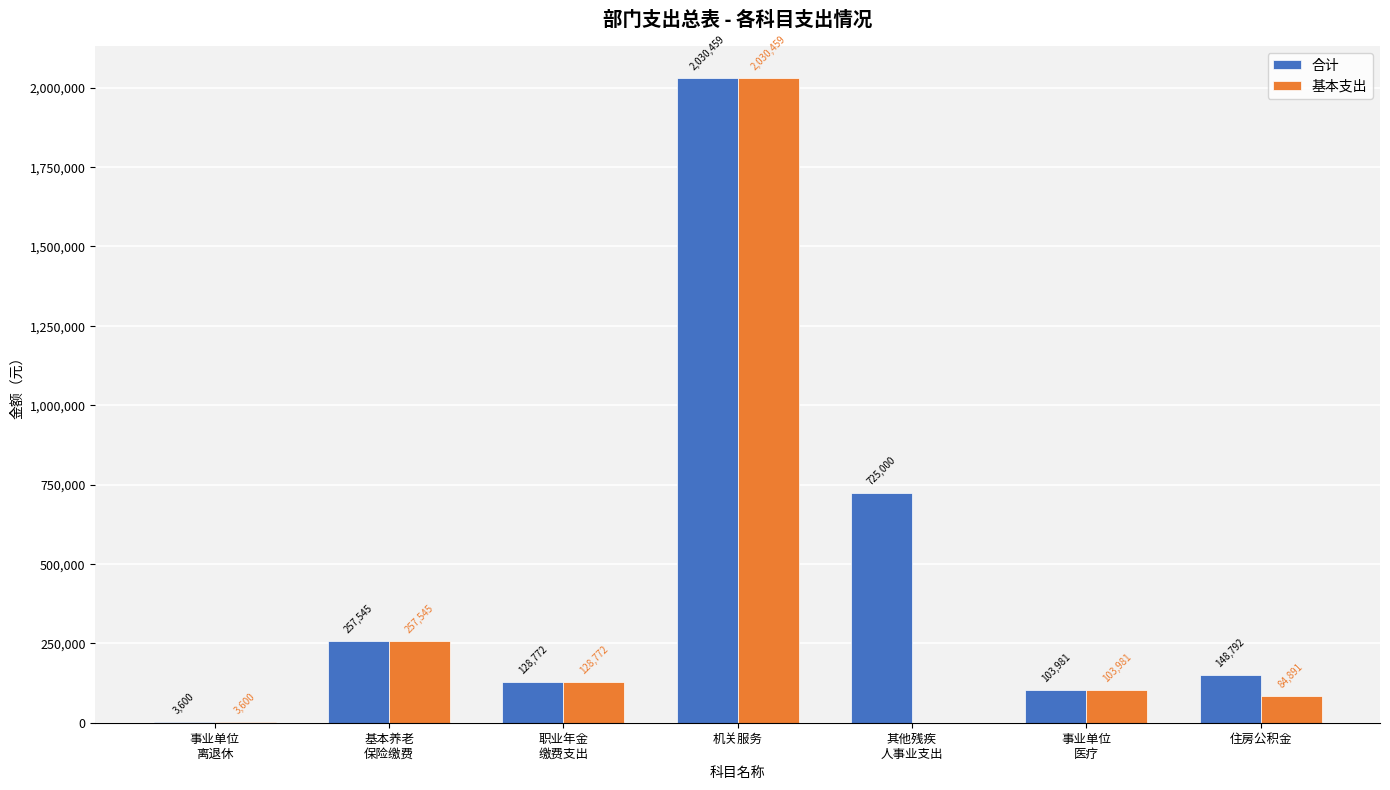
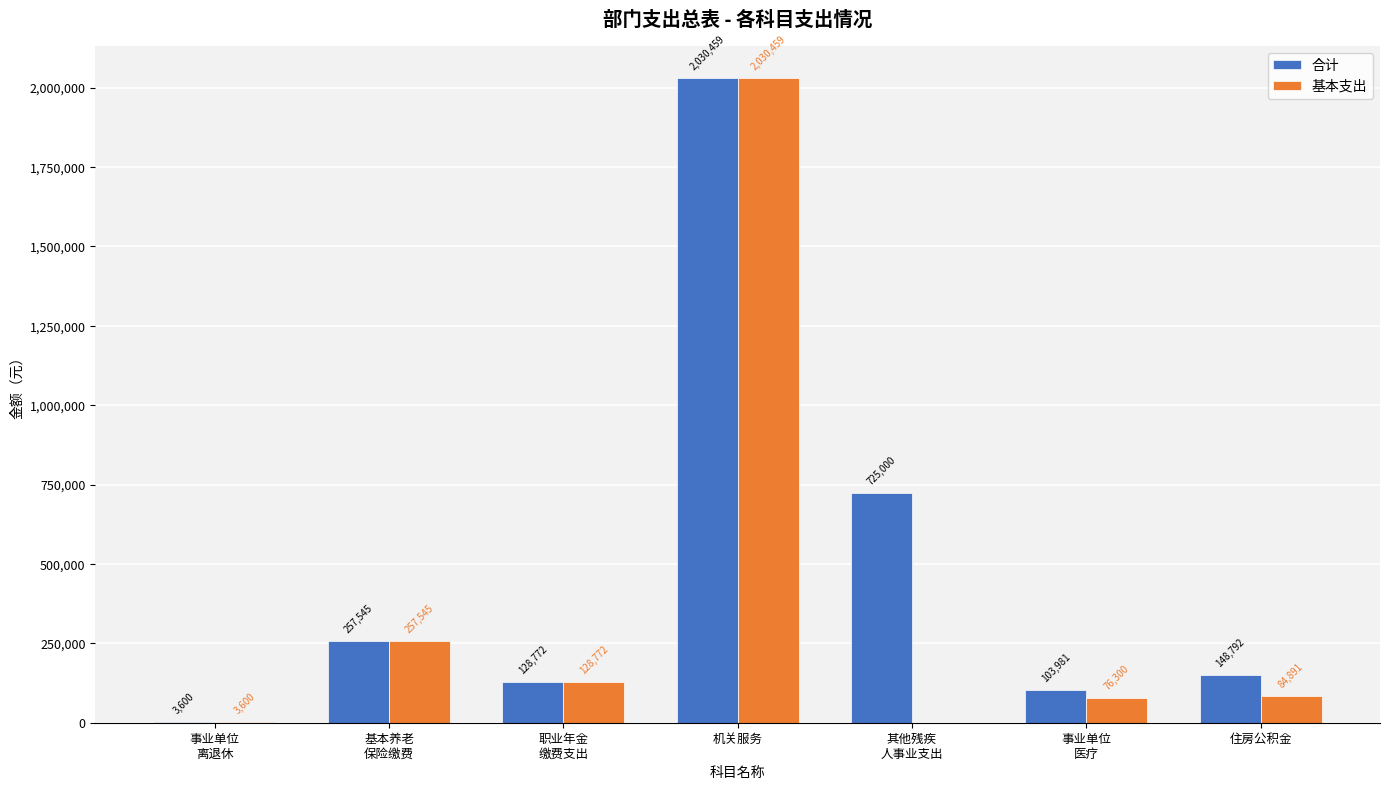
  {
    "合计": {
      "事业单位 离退休": "3,600",
      "基本养老 保险缴费": "257,545",
      "职业年金 缴费支出": "128,772",
      "机关服务": "2,030,459",
      "其他残疾 人事业支出": "725,000",
      "事业单位 医疗": "103,981",
      "住房公积金": "148,792"
    },
    "基本支出": {
      "事业单位 离退休": "3,600",
      "基本养老 保险缴费": "257,545",
      "职业年金 缴费支出": "128,772",
      "机关服务": "2,030,459",
-     "事业单位 医疗": "103,981",
+     "事业单位 医疗": "76,300",
      "住房公积金": "84,891"
    }
  }
